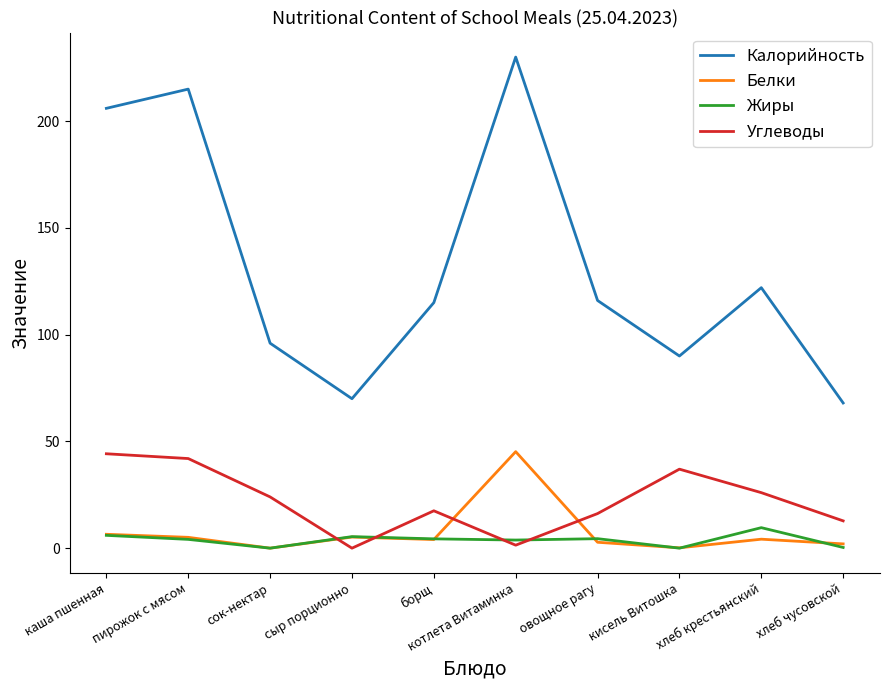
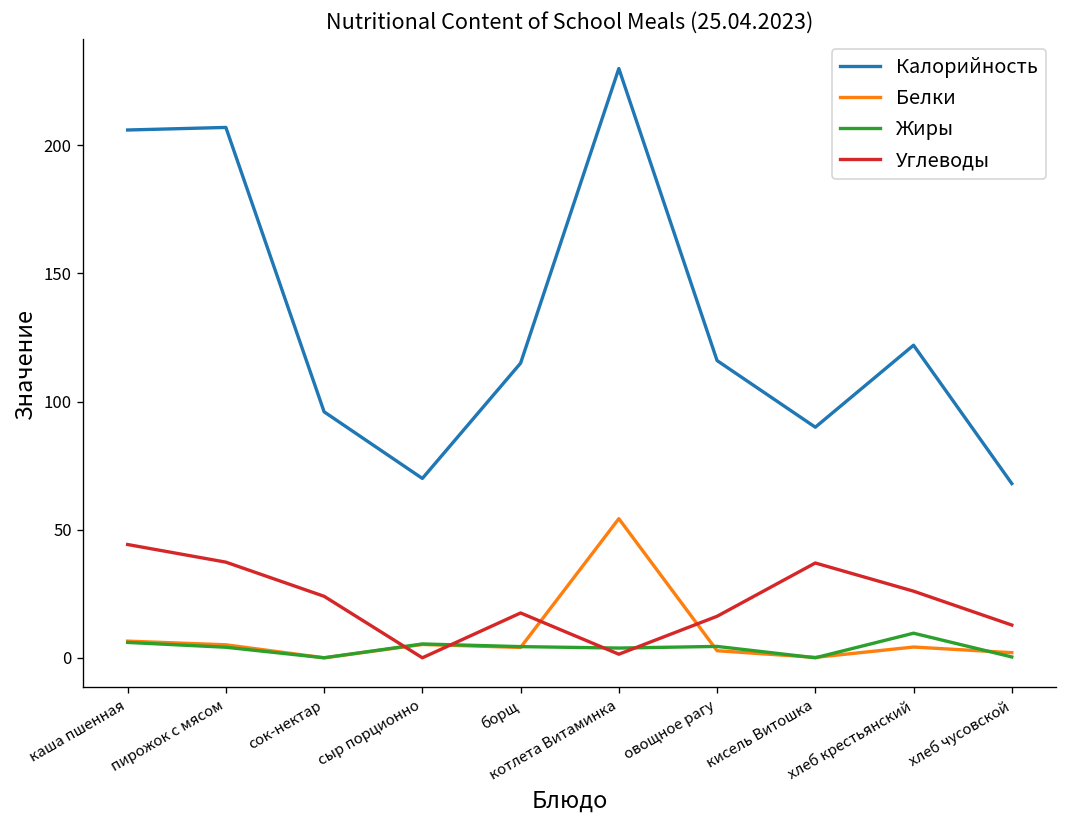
  {
    "Калорийность": {
      "каша пшенная": 206,
-     "пирожок с мясом": 215,
+     "пирожок с мясом": 207,
      "сок-нектар": 96,
      "сыр порционно": 70,
      "борщ": 115,
      "котлета Витаминка": 230,
      "овощное рагу": 116,
      "кисель Витошка": 90,
      "хлеб крестьянский": 122,
      "хлеб чусовской": 68
    },
    "Белки": {
-     "котлета Витаминка": 45,
+     "котлета Витаминка": 54,
      "овощное рагу": 3,
      "хлеб крестьянский": 4,
      "хлеб чусовской": 2
    },
    "Жиры": {
      "котлета Витаминка": 4,
      "овощное рагу": 4,
      "хлеб крестьянский": 10,
      "хлеб чусовской": 0
    },
    "Углеводы": {
      "каша пшенная": 44,
-     "пирожок с мясом": 42,
+     "пирожок с мясом": 37,
      "сок-нектар": 24,
      "сыр порционно": 0,
      "борщ": 18,
      "котлета Витаминка": 1,
      "овощное рагу": 16,
      "кисель Витошка": 37,
      "хлеб крестьянский": 26,
      "хлеб чусовской": 13
    }
  }
